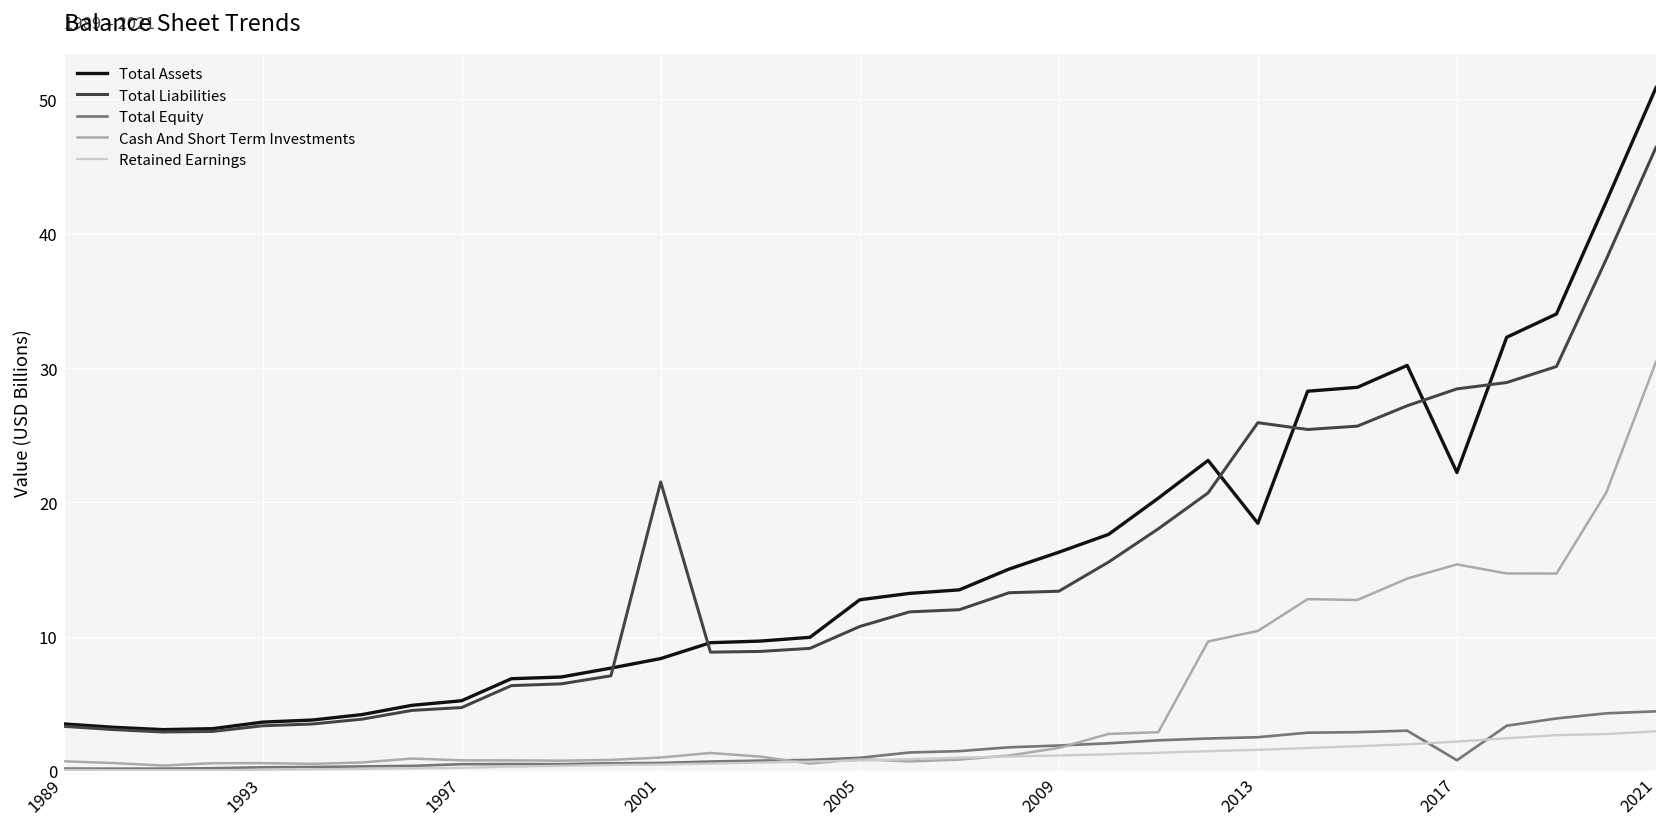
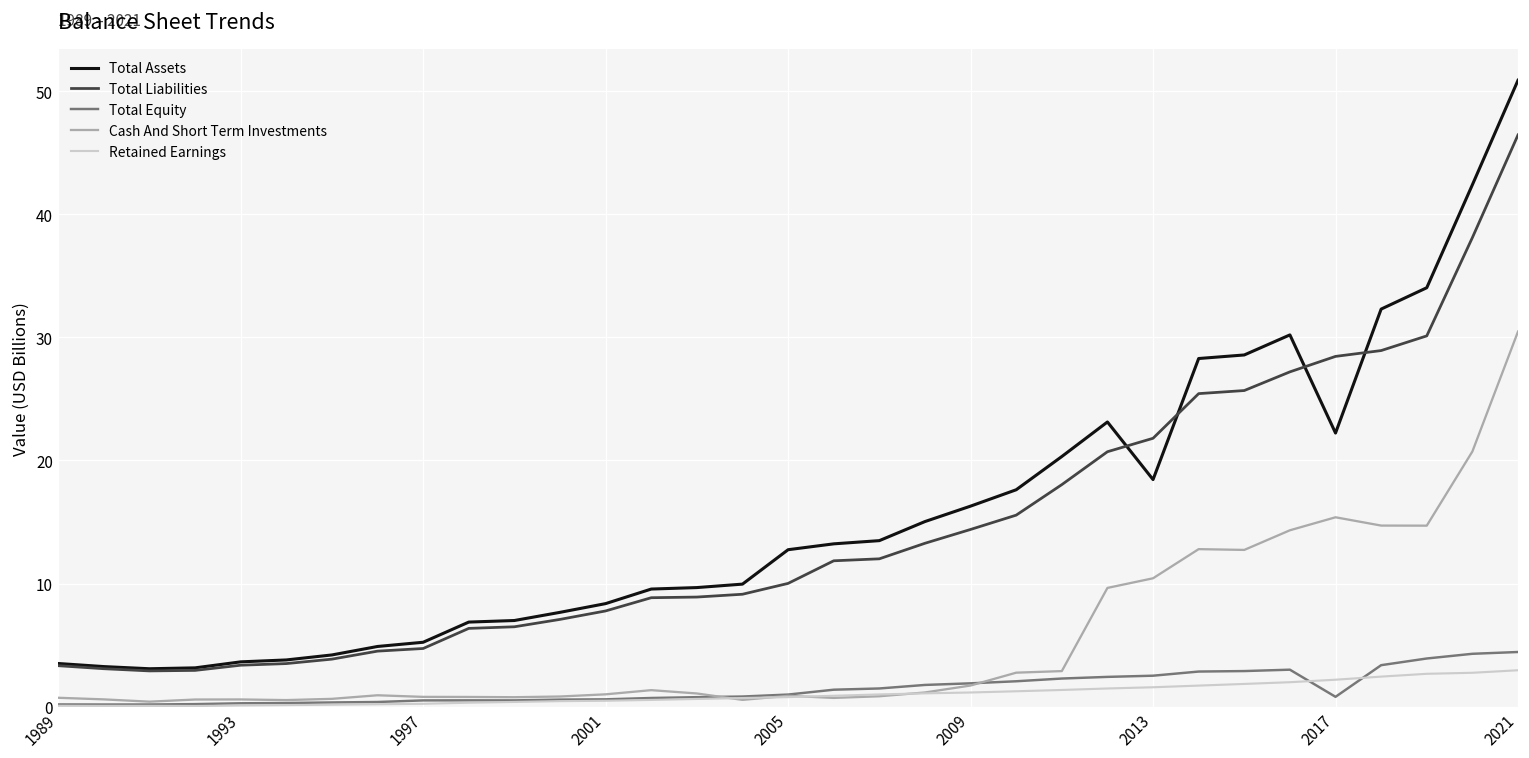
  {
    "Total Assets": {
      "1993": 3.6,
      "1997": 5.2,
      "2001": 8.4,
      "2005": 12.7,
      "2009": 16.3,
      "2013": 18.4,
      "2017": 22.2,
      "2021": 50.9
    },
    "Total Liabilities": {
      "1993": 3.4,
      "1997": 4.7,
-     "2001": 21.5,
-     "2005": 10.8,
-     "2009": 13.4,
-     "2013": 25.9,
+     "2001": 7.8,
+     "2005": 10.0,
+     "2009": 14.4,
+     "2013": 21.8,
      "2017": 28.5,
      "2021": 46.4
    },
    "Total Equity": {
      "1997": 0.5,
      "2013": 2.5,
      "2017": 0.8,
      "2021": 4.4
    }
  }
